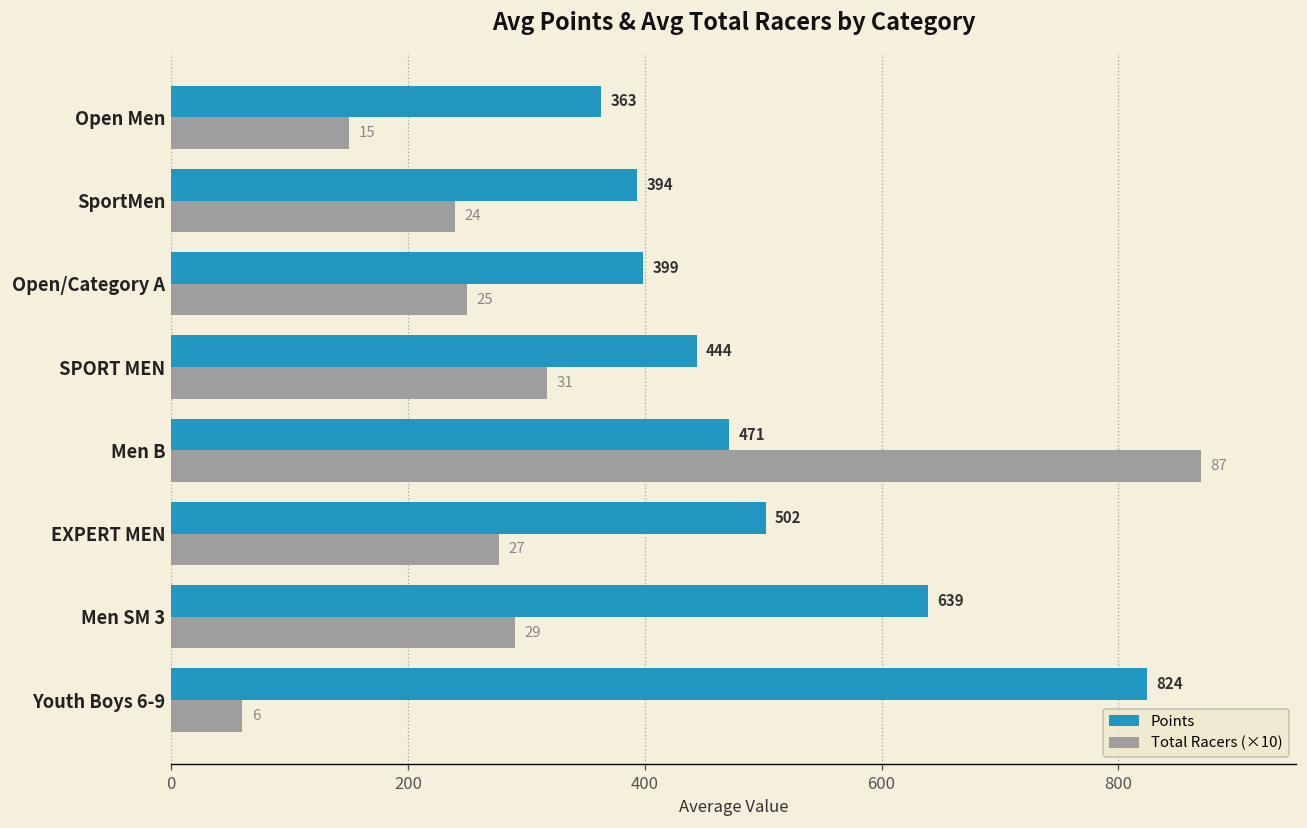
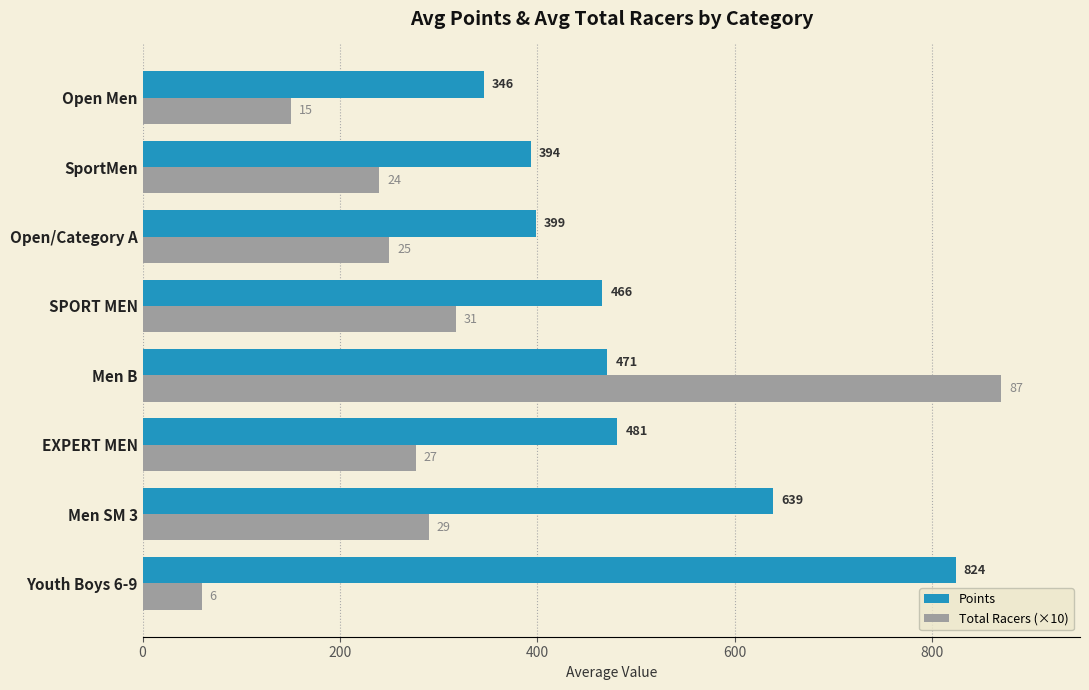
  {
    "Points": {
-     "Open Men": 363,
+     "Open Men": 346,
      "SportMen": 394,
      "Open/Category A": 399,
-     "SPORT MEN": 444,
+     "SPORT MEN": 466,
      "Men B": 471,
-     "EXPERT MEN": 502,
+     "EXPERT MEN": 481,
      "Men SM 3": 639,
      "Youth Boys 6-9": 824
    }
  }
